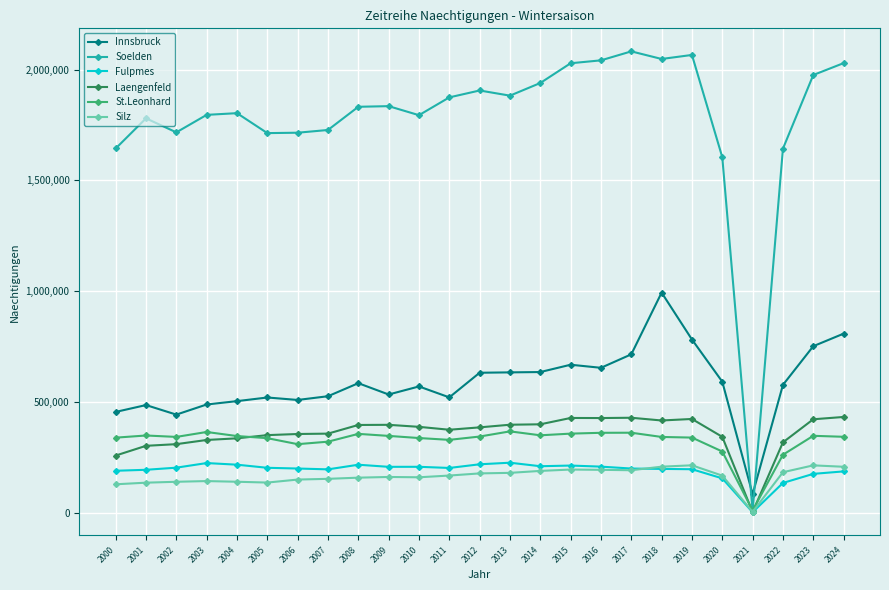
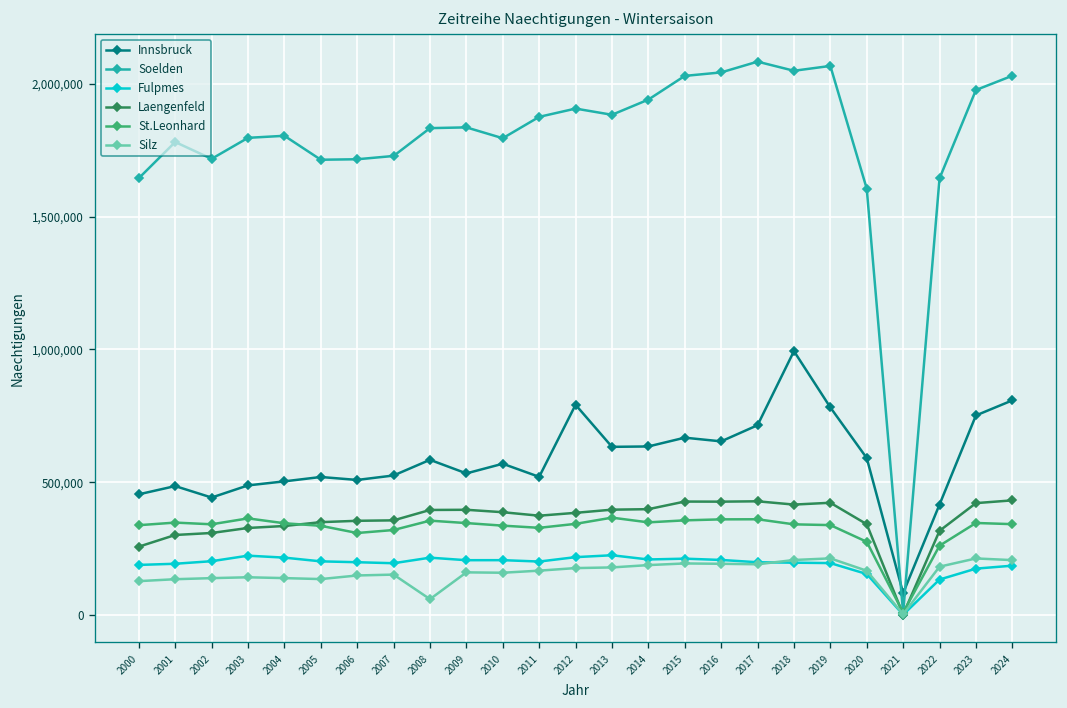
  {
    "Innsbruck": {
      "2000": "450,000",
      "2001": "490,000",
      "2002": "440,000",
      "2003": "490,000",
      "2004": "500,000",
      "2005": "520,000",
      "2006": "510,000",
      "2007": "530,000",
      "2008": "580,000",
      "2009": "530,000",
      "2010": "570,000",
      "2011": "520,000",
-     "2012": "630,000",
+     "2012": "790,000",
      "2013": "630,000",
      "2014": "630,000",
      "2015": "670,000",
      "2016": "650,000",
      "2017": "710,000",
      "2018": "990,000",
      "2019": "780,000",
      "2020": "590,000",
      "2021": "80,000",
-     "2022": "580,000",
+     "2022": "420,000",
      "2023": "750,000",
      "2024": "810,000"
    },
    "Silz": {
      "2000": "130,000",
      "2001": "130,000",
      "2002": "140,000",
      "2003": "140,000",
      "2004": "140,000",
      "2005": "140,000",
      "2006": "150,000",
      "2007": "150,000",
-     "2008": "160,000",
+     "2008": "60,000",
      "2009": "160,000",
      "2010": "160,000",
      "2011": "170,000",
      "2012": "180,000",
      "2013": "180,000",
      "2014": "190,000",
      "2015": "190,000",
      "2016": "190,000",
      "2019": "210,000",
      "2020": "170,000",
      "2022": "180,000",
      "2023": "210,000",
      "2024": "210,000"
    }
  }
